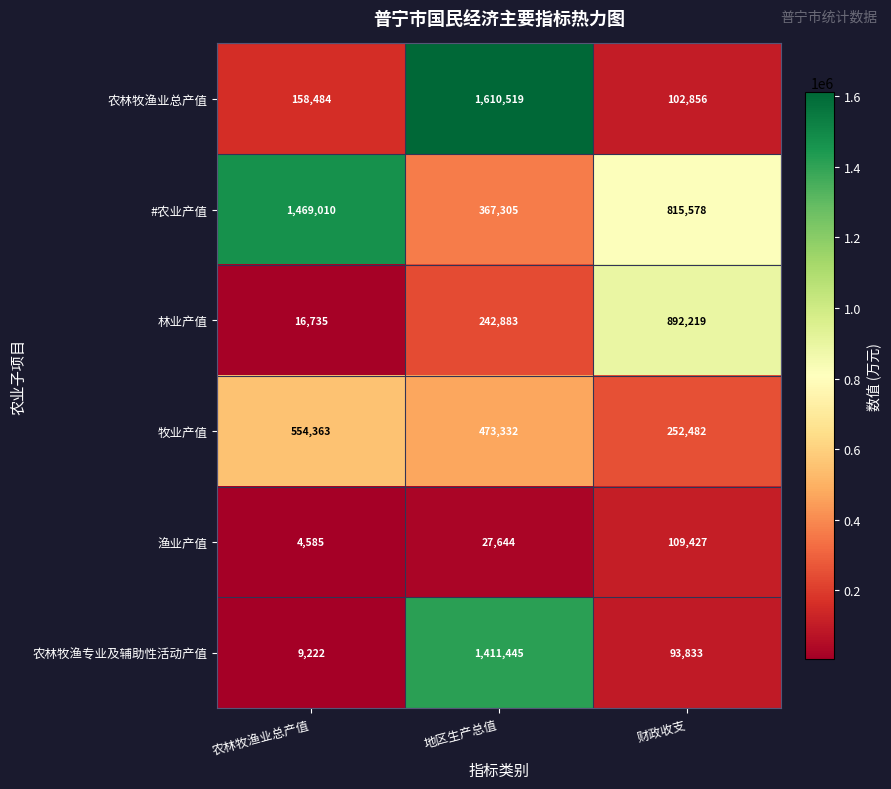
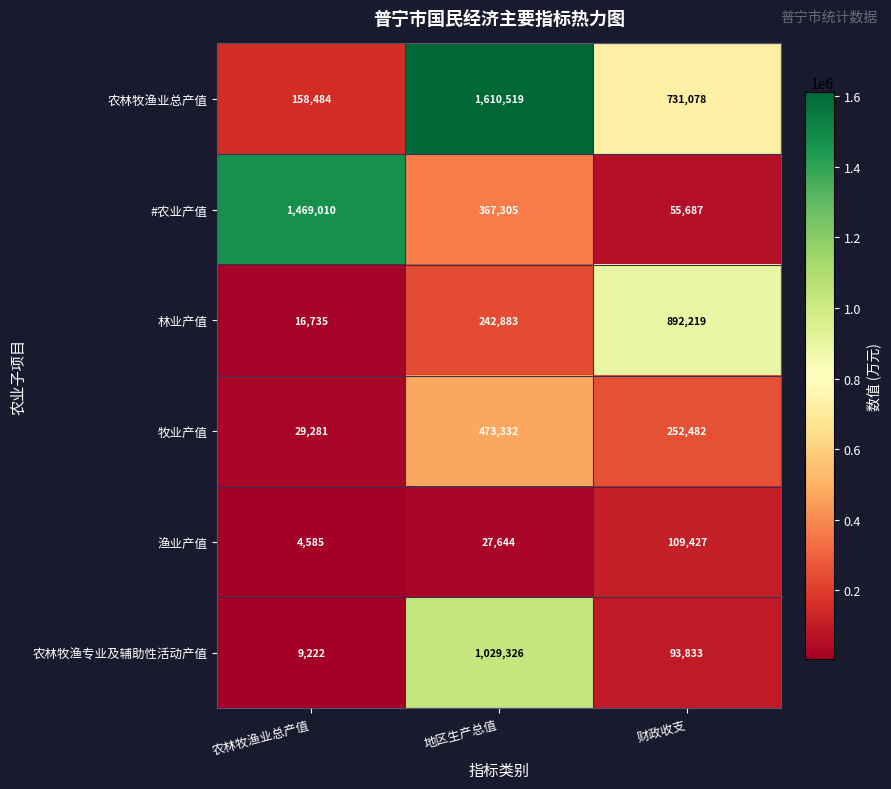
  {
    "农林牧渔业总产值": {
      "农林牧渔业总产值": "158,484",
      "地区生产总值": "1,610,519",
-     "财政收支": "102,856"
+     "财政收支": "731,078"
    },
    "#农业产值": {
      "农林牧渔业总产值": "1,469,010",
      "地区生产总值": "367,305",
-     "财政收支": "815,578"
+     "财政收支": "55,687"
    },
    "林业产值": {
      "农林牧渔业总产值": "16,735",
      "地区生产总值": "242,883",
      "财政收支": "892,219"
    },
    "牧业产值": {
-     "农林牧渔业总产值": "554,363",
+     "农林牧渔业总产值": "29,281",
      "地区生产总值": "473,332",
      "财政收支": "252,482"
    },
    "渔业产值": {
      "农林牧渔业总产值": "4,585",
      "地区生产总值": "27,644",
      "财政收支": "109,427"
    },
    "农林牧渔专业及辅助性活动产值": {
      "农林牧渔业总产值": "9,222",
-     "地区生产总值": "1,411,445",
+     "地区生产总值": "1,029,326",
      "财政收支": "93,833"
    }
  }
